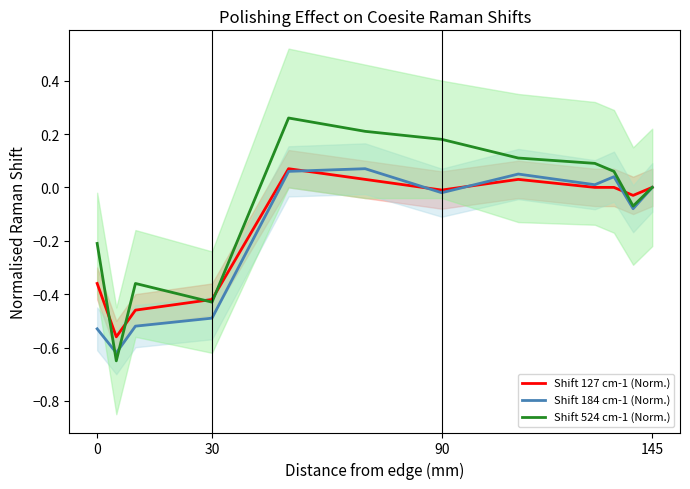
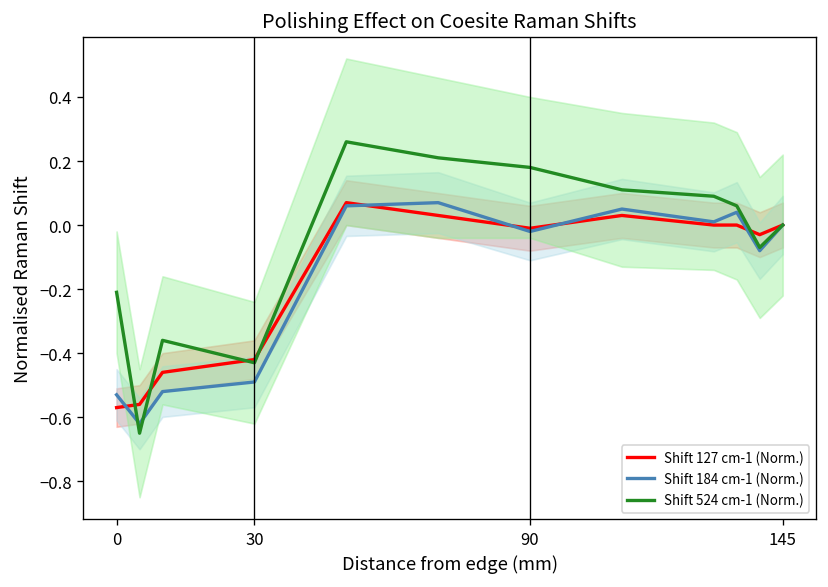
  {
    "Shift 127 cm-1 (Norm.)": {
-     "0": -0.36,
+     "0": -0.57,
      "90": -0.01
    },
    "Shift 184 cm-1 (Norm.)": {
      "0": -0.53,
      "30": -0.49,
      "90": -0.02
    },
    "Shift 524 cm-1 (Norm.)": {
      "0": -0.21,
      "30": -0.43,
      "90": 0.18
    }
  }
